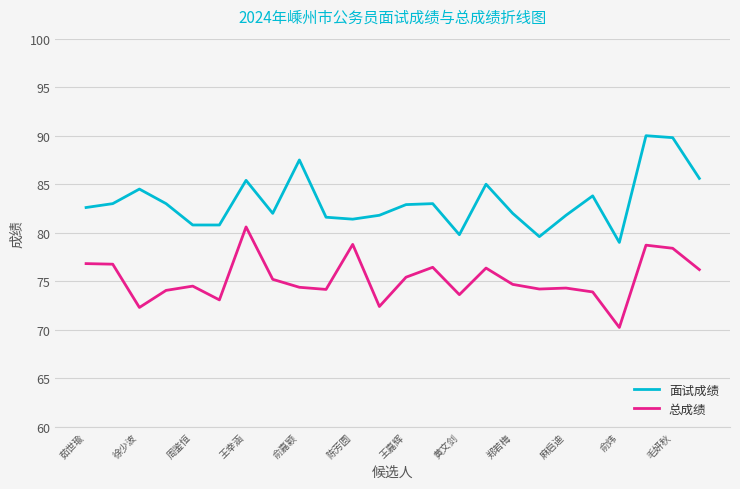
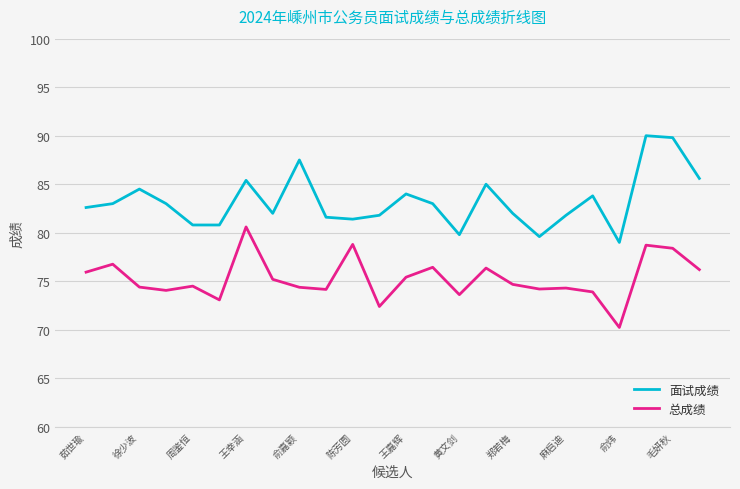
  {
    "面试成绩": {
      "茹世瑜": 83,
      "徐少波": 85,
      "周鉴恒": 81,
      "王幸涵": 85,
      "俞嘉颖": 88,
      "陈芳圆": 81,
-     "王嘉辉": 83,
+     "王嘉辉": 84,
      "黄文剑": 80,
      "郑若梅": 82,
      "麻启迪": 82,
      "俞炜": 79,
      "毛妍秋": 90
    },
    "总成绩": {
-     "茹世瑜": 77,
-     "徐少波": 72,
+     "茹世瑜": 76,
+     "徐少波": 74,
      "周鉴恒": 75,
      "王幸涵": 81,
      "俞嘉颖": 74,
      "陈芳圆": 79,
      "王嘉辉": 75,
      "黄文剑": 74,
      "郑若梅": 75,
      "麻启迪": 74,
      "俞炜": 70,
      "毛妍秋": 78
    }
  }
